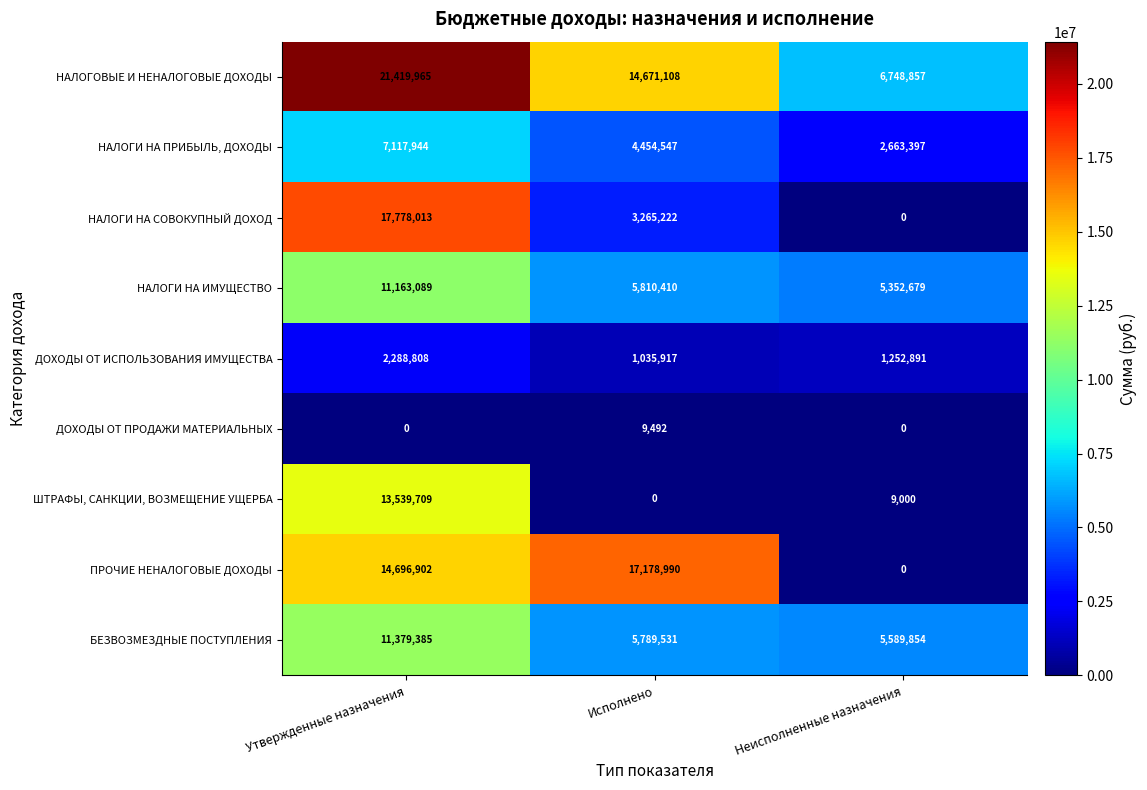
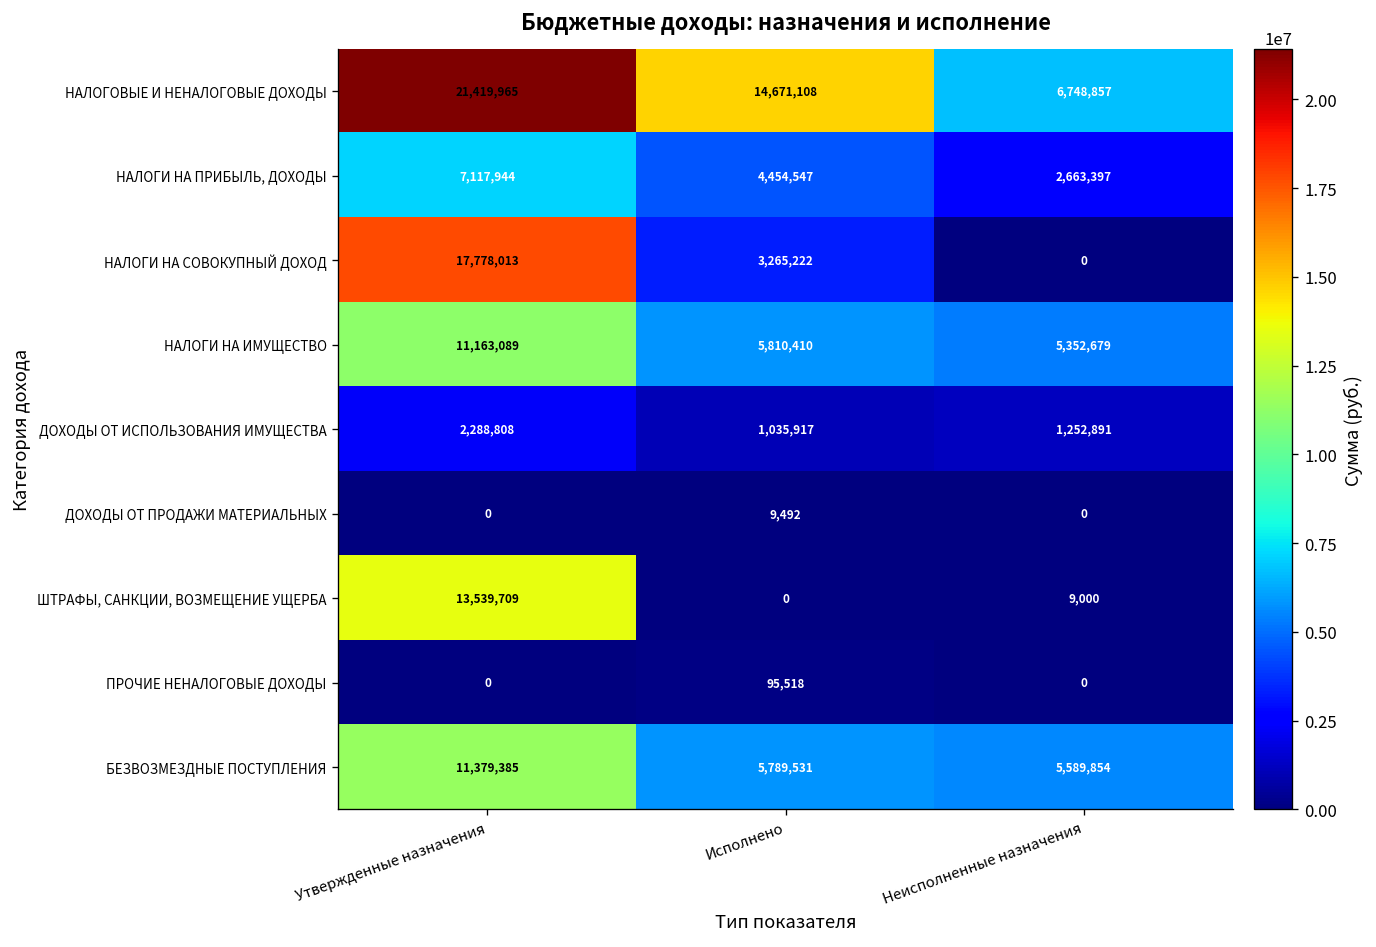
  {
    "НАЛОГОВЫЕ И НЕНАЛОГОВЫЕ ДОХОДЫ": {
      "Утвержденные назначения": "21,419,965",
      "Исполнено": "14,671,108",
      "Неисполненные назначения": "6,748,857"
    },
    "НАЛОГИ НА ПРИБЫЛЬ, ДОХОДЫ": {
      "Утвержденные назначения": "7,117,944",
      "Исполнено": "4,454,547",
      "Неисполненные назначения": "2,663,397"
    },
    "НАЛОГИ НА СОВОКУПНЫЙ ДОХОД": {
      "Утвержденные назначения": "17,778,013",
      "Исполнено": "3,265,222",
      "Неисполненные назначения": "0"
    },
    "НАЛОГИ НА ИМУЩЕСТВО": {
      "Утвержденные назначения": "11,163,089",
      "Исполнено": "5,810,410",
      "Неисполненные назначения": "5,352,679"
    },
    "ДОХОДЫ ОТ ИСПОЛЬЗОВАНИЯ ИМУЩЕСТВА": {
      "Утвержденные назначения": "2,288,808",
      "Исполнено": "1,035,917",
      "Неисполненные назначения": "1,252,891"
    },
    "ДОХОДЫ ОТ ПРОДАЖИ МАТЕРИАЛЬНЫХ": {
      "Утвержденные назначения": "0",
      "Исполнено": "9,492",
      "Неисполненные назначения": "0"
    },
    "ШТРАФЫ, САНКЦИИ, ВОЗМЕЩЕНИЕ УЩЕРБА": {
      "Утвержденные назначения": "13,539,709",
      "Исполнено": "0",
      "Неисполненные назначения": "9,000"
    },
    "ПРОЧИЕ НЕНАЛОГОВЫЕ ДОХОДЫ": {
-     "Утвержденные назначения": "14,696,902",
-     "Исполнено": "17,178,990",
+     "Утвержденные назначения": "0",
+     "Исполнено": "95,518",
      "Неисполненные назначения": "0"
    },
    "БЕЗВОЗМЕЗДНЫЕ ПОСТУПЛЕНИЯ": {
      "Утвержденные назначения": "11,379,385",
      "Исполнено": "5,789,531",
      "Неисполненные назначения": "5,589,854"
    }
  }
